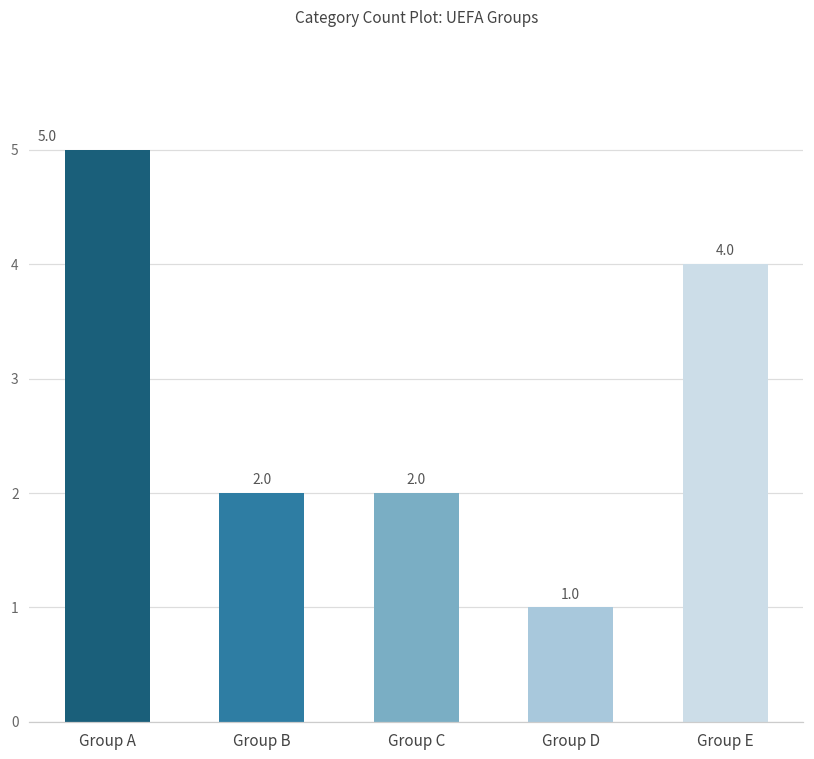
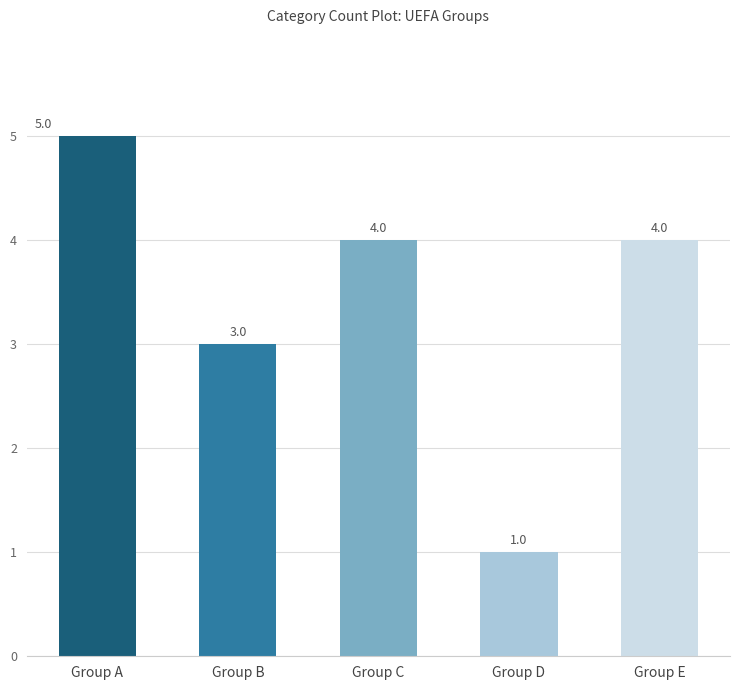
  {
-   "Group B": 2.0,
-   "Group C": 2.0,
+   "Group B": 3.0,
+   "Group C": 4.0,
    "Group D": 1.0,
    "Group E": 4.0
  }
